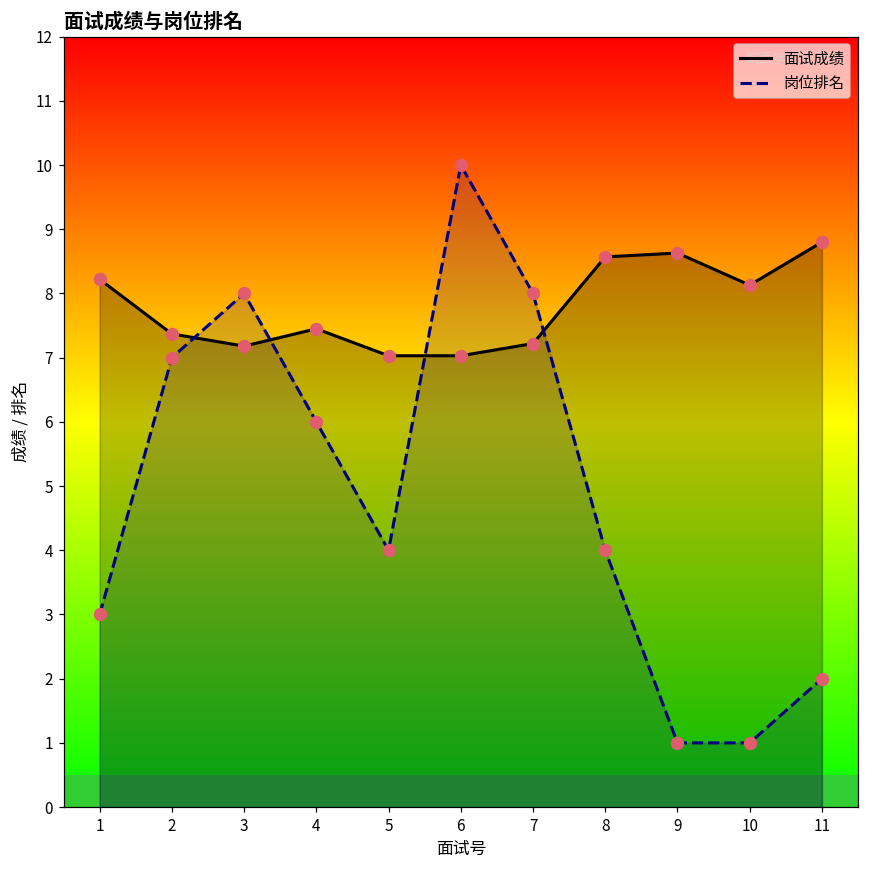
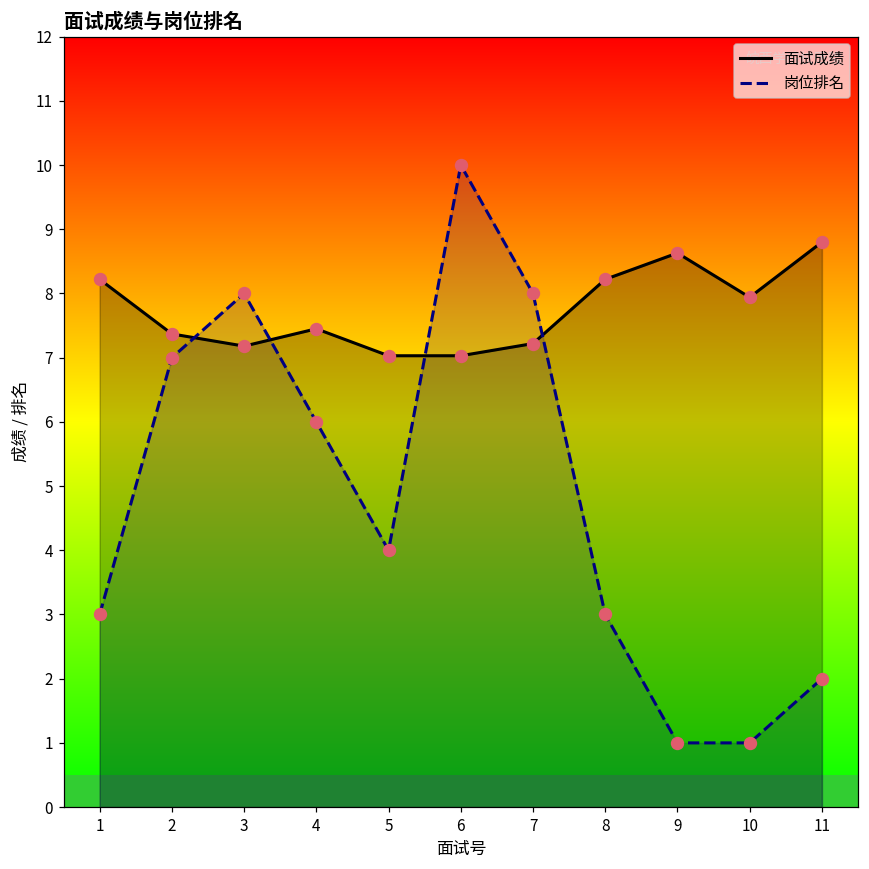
  {
    "面试成绩": {
      "1": 8.2,
      "2": 7.4,
      "3": 7.2,
      "4": 7.5,
      "5": 7.0,
      "6": 7.0,
      "7": 7.2,
-     "8": 8.6,
+     "8": 8.2,
      "9": 8.6,
-     "10": 8.1,
+     "10": 7.9,
      "11": 8.8
    },
    "岗位排名": {
      "1": 3,
      "2": 7,
      "3": 8,
      "4": 6,
      "5": 4,
      "6": 10,
      "7": 8,
-     "8": 4,
+     "8": 3,
      "9": 1,
      "10": 1,
      "11": 2
    }
  }
